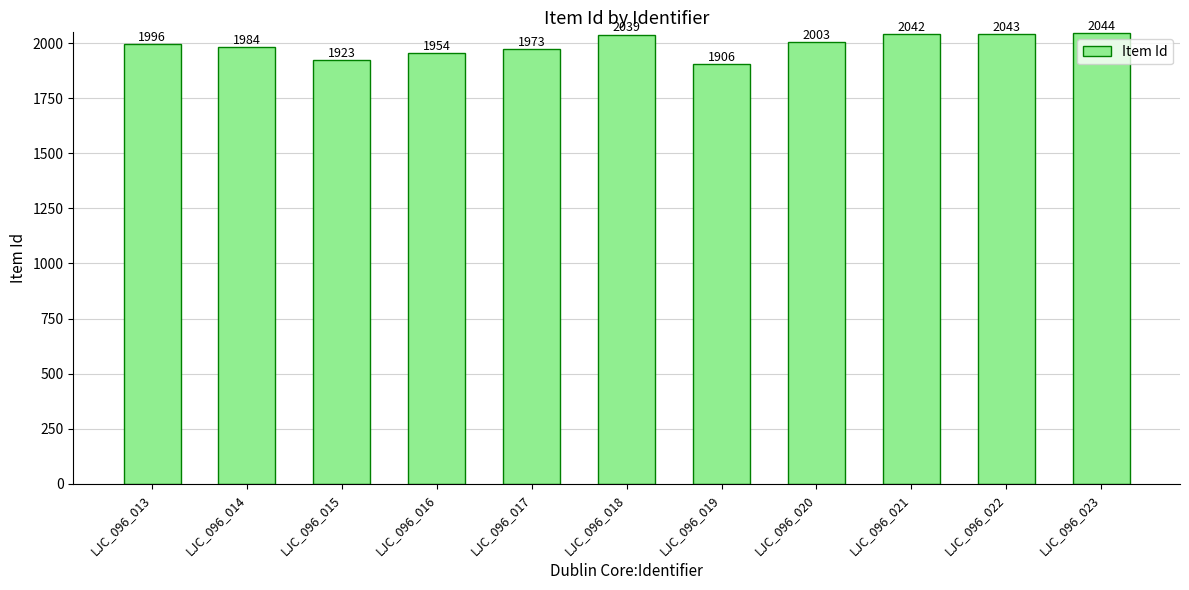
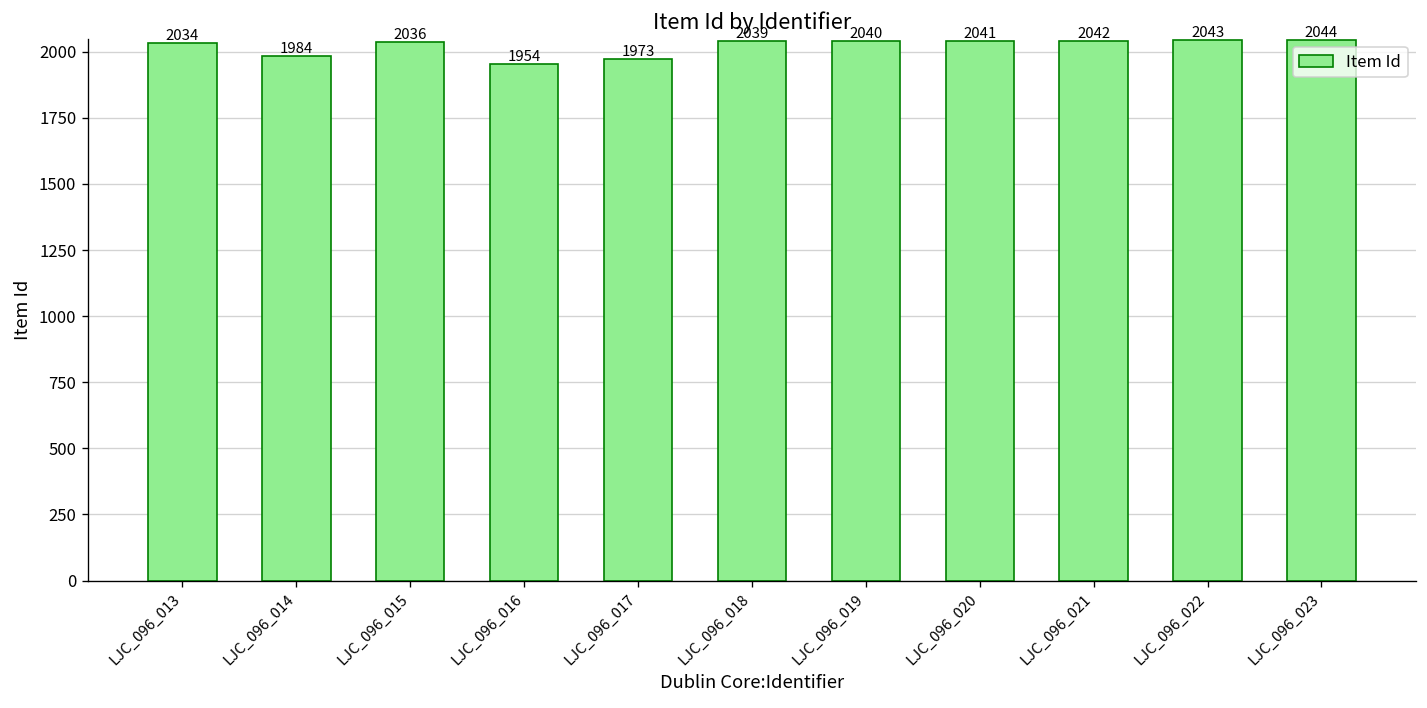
  {
-   "LJC_096_013": 1996,
+   "LJC_096_013": 2034,
    "LJC_096_014": 1984,
-   "LJC_096_015": 1923,
+   "LJC_096_015": 2036,
    "LJC_096_016": 1954,
    "LJC_096_017": 1973,
    "LJC_096_018": 2039,
-   "LJC_096_019": 1906,
-   "LJC_096_020": 2003,
+   "LJC_096_019": 2040,
+   "LJC_096_020": 2041,
    "LJC_096_021": 2042,
    "LJC_096_022": 2043,
    "LJC_096_023": 2044
  }
